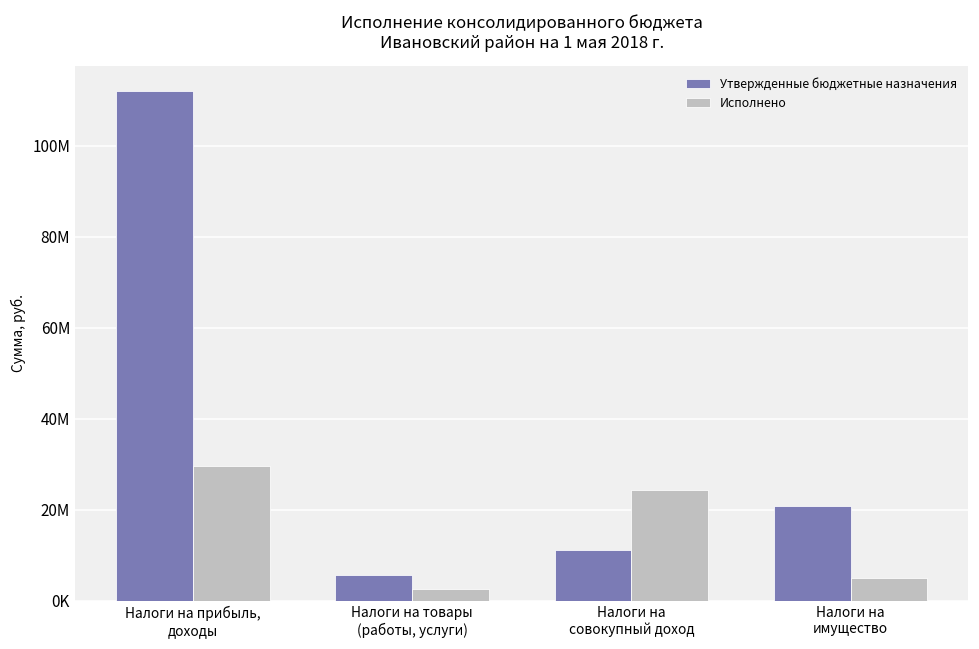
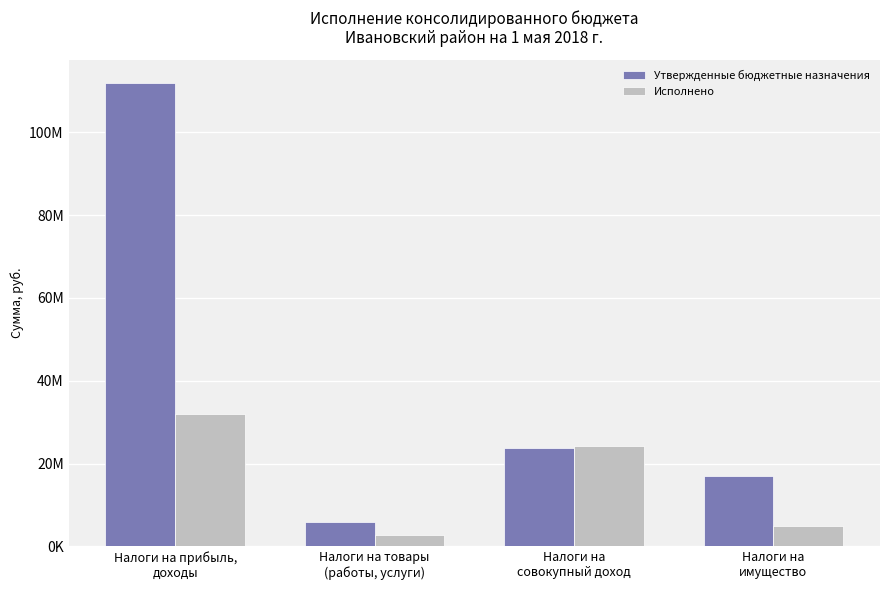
  {
    "Утвержденные бюджетные назначения": {
      "Налоги на прибыль, доходы": 112000000,
      "Налоги на товары (работы, услуги)": 6000000,
-     "Налоги на совокупный доход": 11000000,
-     "Налоги на имущество": 21000000
+     "Налоги на совокупный доход": 24000000,
+     "Налоги на имущество": 17000000
    },
    "Исполнено": {
-     "Налоги на прибыль, доходы": 30000000,
+     "Налоги на прибыль, доходы": 32000000,
      "Налоги на товары (работы, услуги)": 3000000,
      "Налоги на совокупный доход": 24000000,
      "Налоги на имущество": 5000000
    }
  }
